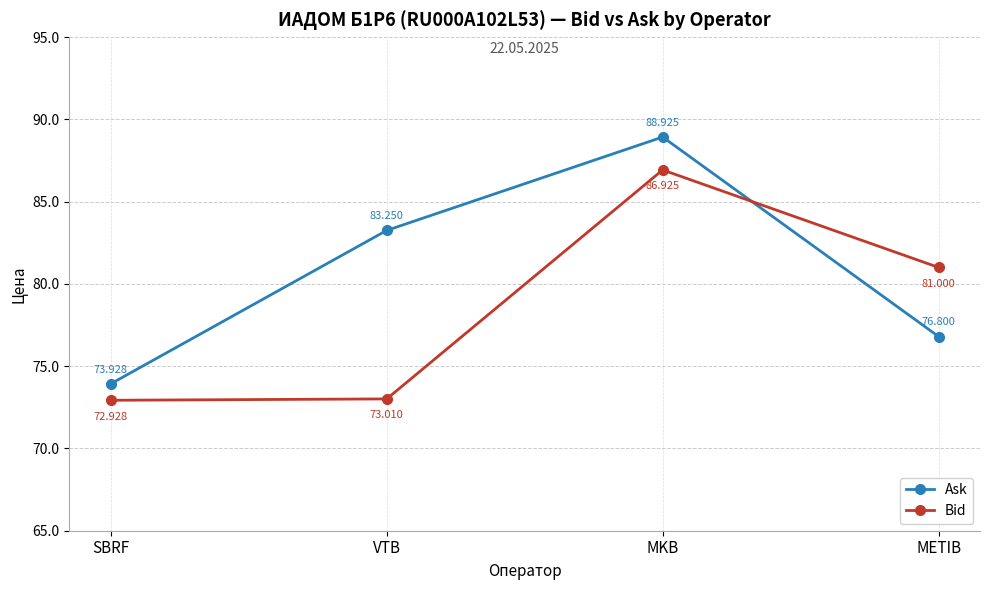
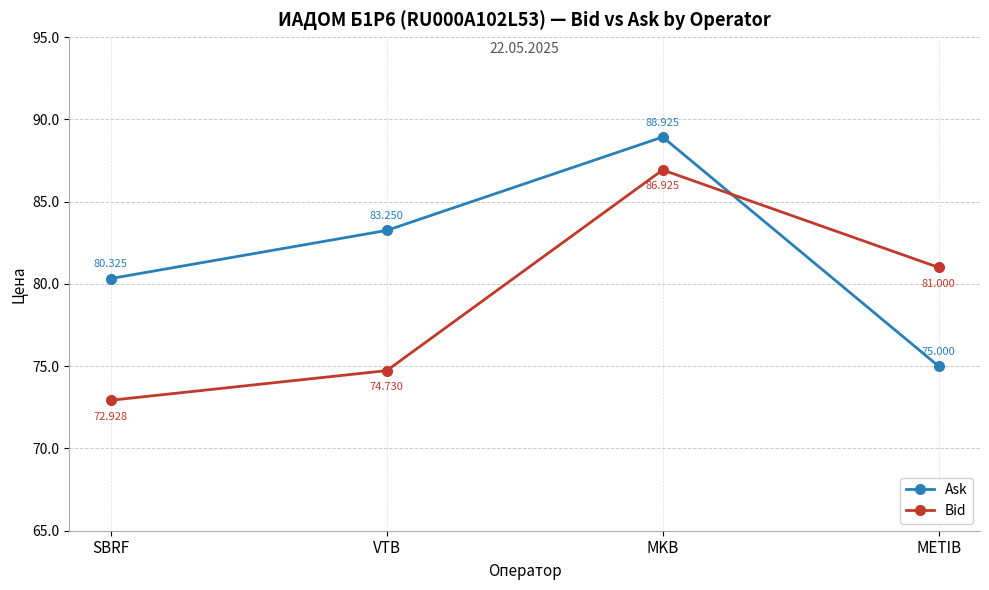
  {
    "Ask": {
-     "SBRF": 73.928,
+     "SBRF": 80.325,
      "VTB": 83.250,
      "MKB": 88.925,
-     "METIB": 76.800
+     "METIB": 75.000
    },
    "Bid": {
      "SBRF": 72.928,
-     "VTB": 73.010,
+     "VTB": 74.730,
      "MKB": 86.925,
      "METIB": 81.000
    }
  }
